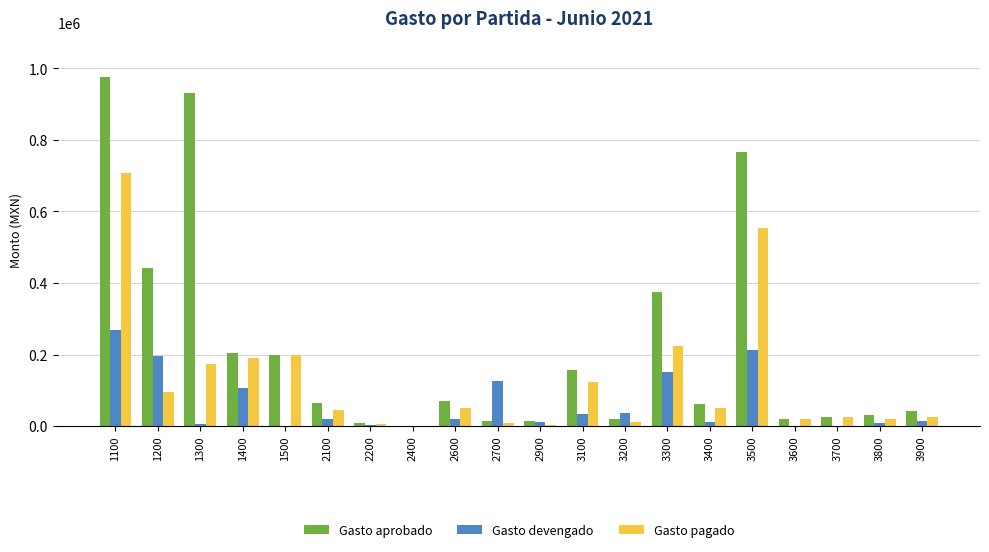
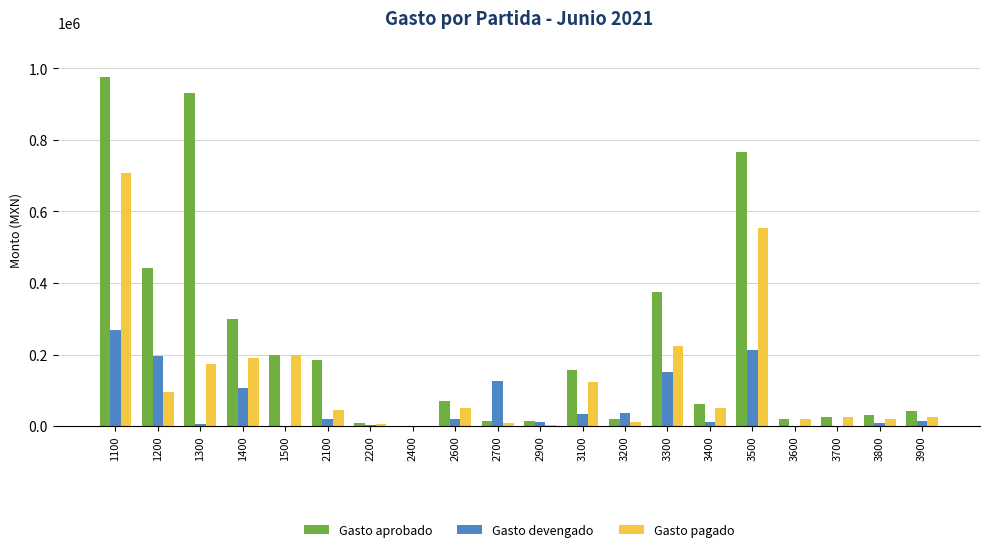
  {
    "Gasto aprobado": {
      "1100": 980000,
      "1200": 440000,
      "1300": 930000,
-     "1400": 200000,
+     "1400": 300000,
      "1500": 200000,
-     "2100": 70000,
+     "2100": 190000,
      "2200": 10000,
      "2400": 0,
      "2600": 70000,
      "2700": 20000,
      "2900": 20000,
      "3100": 160000,
      "3200": 20000,
      "3300": 380000,
      "3400": 60000,
      "3500": 770000,
      "3600": 20000,
      "3700": 30000,
      "3800": 30000,
      "3900": 40000
    },
    "Gasto devengado": {
      "1100": 270000,
      "1200": 200000,
      "1300": 10000,
      "1400": 110000,
      "1500": 0,
      "2100": 20000,
      "2400": 0,
      "2600": 20000,
      "2700": 130000,
      "2900": 10000,
      "3100": 30000,
      "3200": 40000,
      "3300": 150000,
      "3400": 10000,
      "3500": 210000,
      "3600": 0,
      "3700": 0,
      "3800": 10000,
      "3900": 20000
    },
    "Gasto pagado": {
      "1100": 710000,
      "1200": 100000,
      "1300": 170000,
      "1400": 190000,
      "1500": 200000,
      "2100": 50000,
      "2400": 0,
      "2600": 50000,
      "2700": 10000,
      "3100": 120000,
      "3200": 10000,
      "3300": 220000,
      "3400": 50000,
      "3500": 550000,
      "3600": 20000,
      "3700": 30000,
      "3800": 20000,
      "3900": 30000
    }
  }
